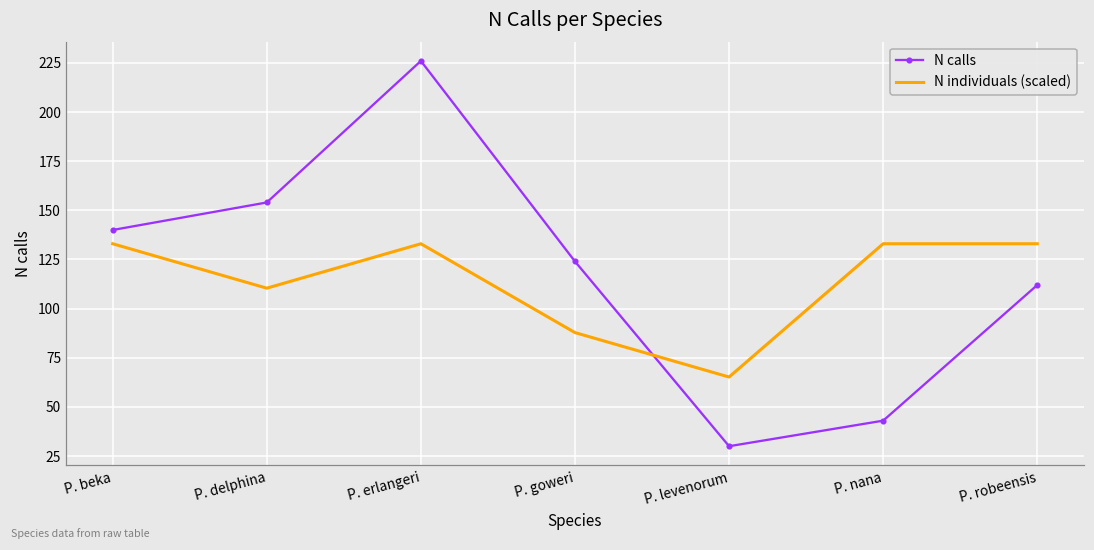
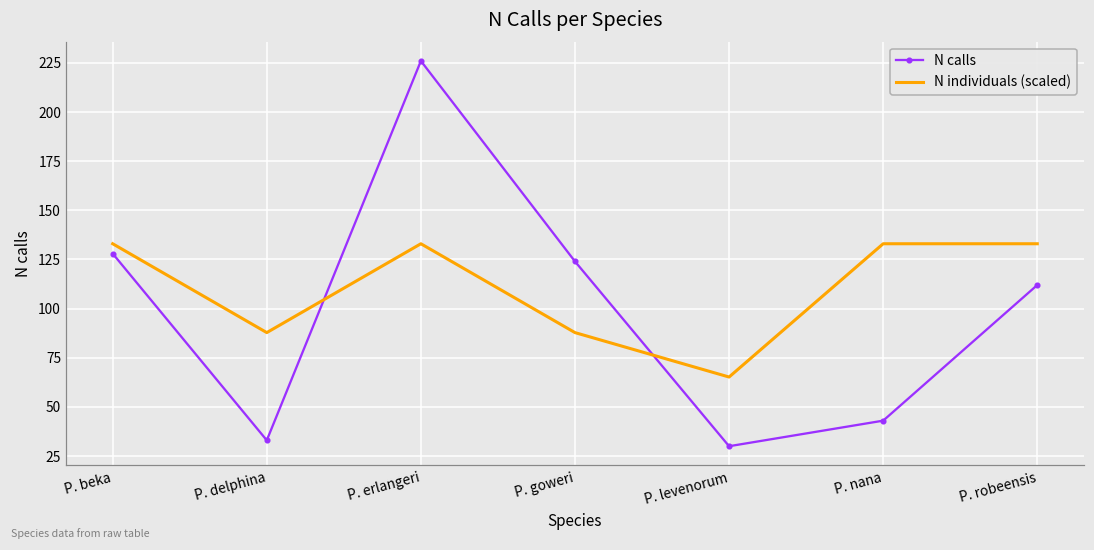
  {
    "N calls": {
-     "P. beka": 140,
-     "P. delphina": 154,
+     "P. beka": 128,
+     "P. delphina": 33,
      "P. erlangeri": 226,
      "P. goweri": 124,
      "P. levenorum": 30,
      "P. nana": 43,
      "P. robeensis": 112
    },
    "N individuals (scaled)": {
      "P. beka": 133,
-     "P. delphina": 110,
+     "P. delphina": 88,
      "P. erlangeri": 133,
      "P. goweri": 88,
      "P. levenorum": 65,
      "P. nana": 133,
      "P. robeensis": 133
    }
  }
